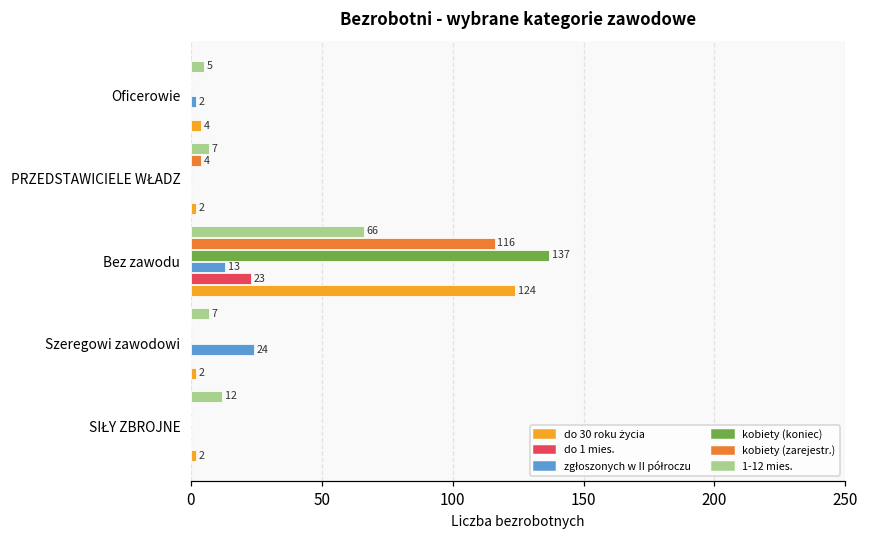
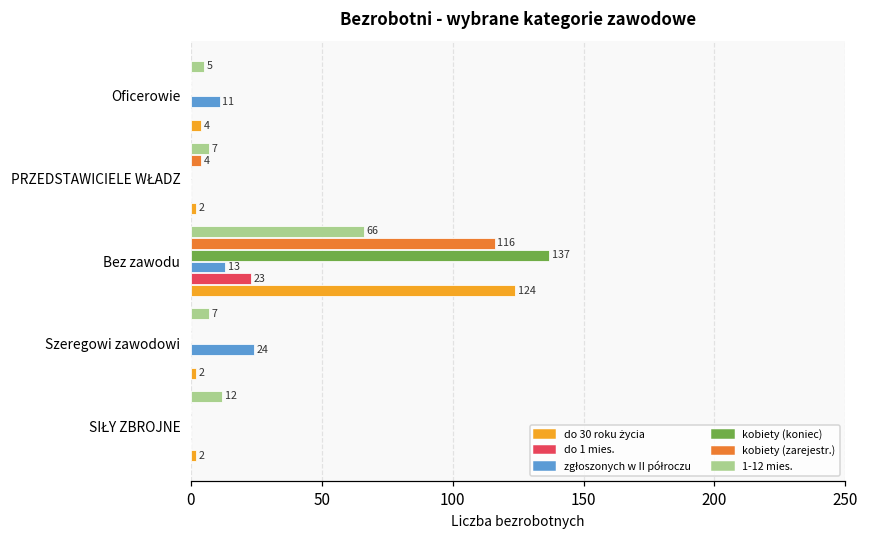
  {
    "do 1 mies.": {
      "Bez zawodu": 23
    },
    "zgłoszonych w II półroczu": {
-     "Oficerowie": 2,
+     "Oficerowie": 11,
      "Bez zawodu": 13,
      "Szeregowi zawodowi": 24
    },
    "kobiety (koniec)": {
      "Bez zawodu": 137
    },
    "1-12 mies.": {
      "Oficerowie": 5,
      "PRZEDSTAWICIELE WŁADZ": 7,
      "Bez zawodu": 66,
      "Szeregowi zawodowi": 7,
      "SIŁY ZBROJNE": 12
    }
  }
